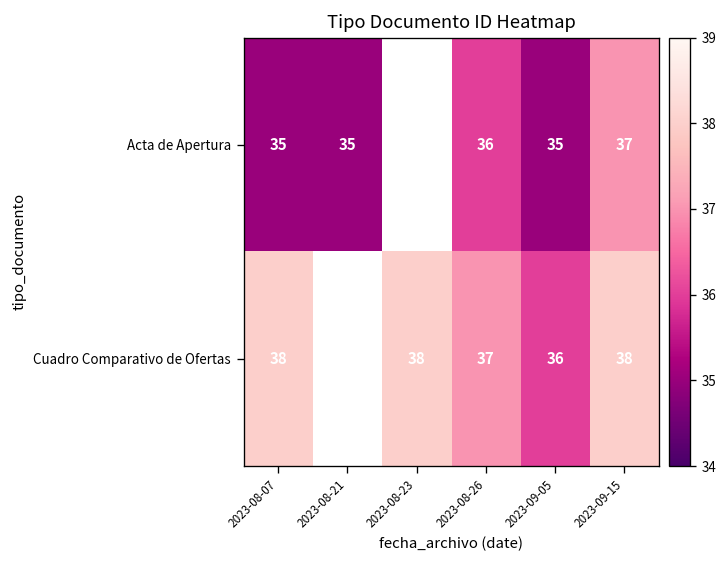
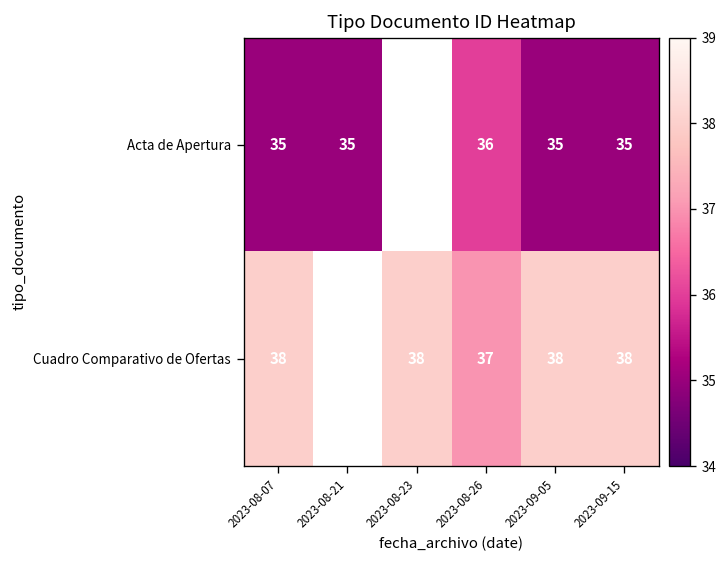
  {
    "Acta de Apertura": {
      "2023-08-07": 35,
      "2023-08-21": 35,
      "2023-08-26": 36,
      "2023-09-05": 35,
-     "2023-09-15": 37
+     "2023-09-15": 35
    },
    "Cuadro Comparativo de Ofertas": {
      "2023-08-07": 38,
      "2023-08-23": 38,
      "2023-08-26": 37,
-     "2023-09-05": 36,
+     "2023-09-05": 38,
      "2023-09-15": 38
    }
  }
